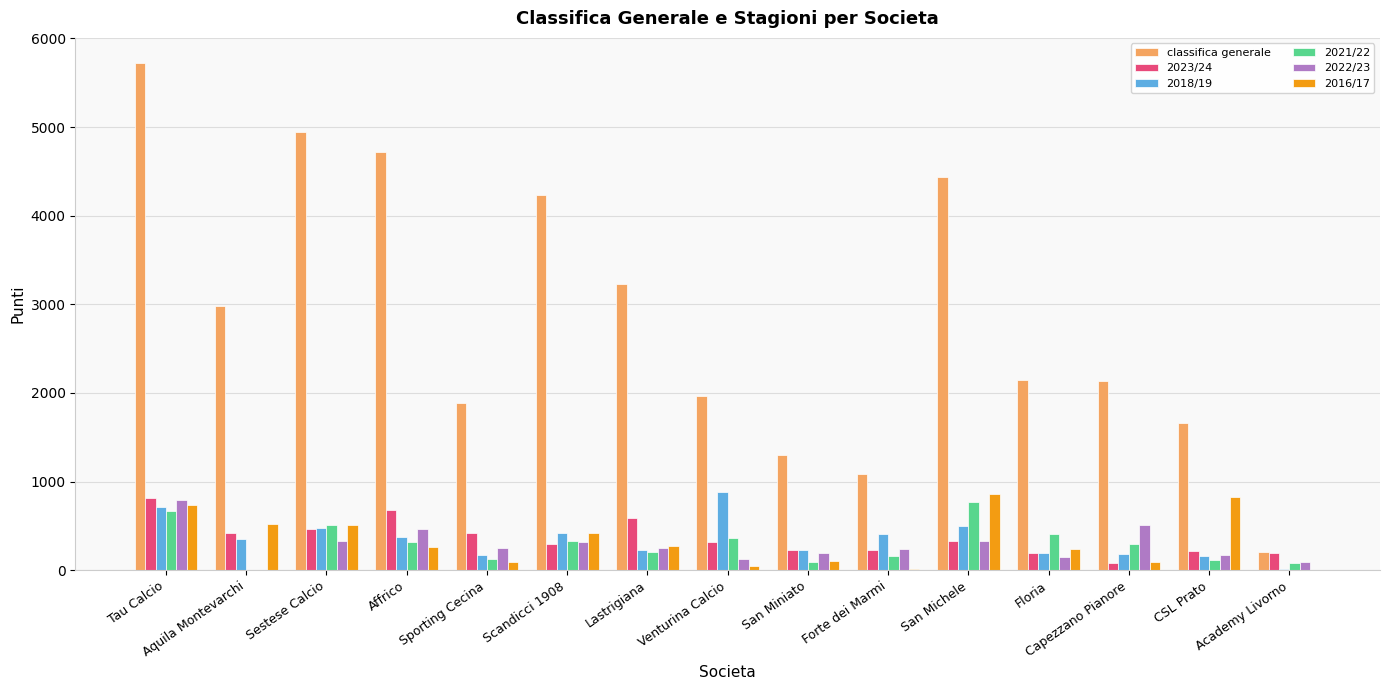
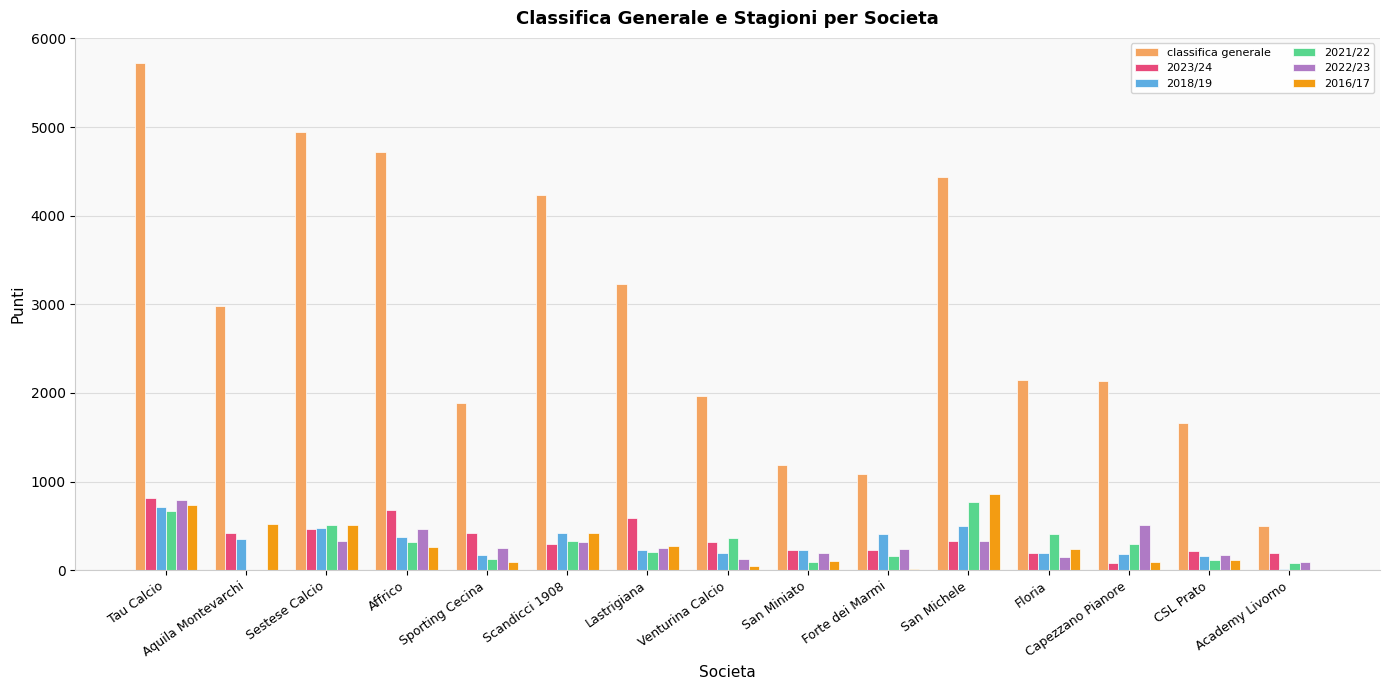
  {
    "classifica generale": {
      "Tau Calcio": 5700,
      "Aquila Montevarchi": 3000,
      "Sestese Calcio": 4900,
      "Affrico": 4700,
      "Sporting Cecina": 1900,
      "Scandicci 1908": 4200,
      "Lastrigiana": 3200,
      "Venturina Calcio": 2000,
-     "San Miniato": 1300,
+     "San Miniato": 1200,
      "Forte dei Marmi": 1100,
      "San Michele": 4400,
      "Floria": 2100,
      "Capezzano Pianore": 2100,
      "CSL Prato": 1700,
-     "Academy Livorno": 200
+     "Academy Livorno": 500
    },
    "2023/24": {
      "Tau Calcio": 800,
      "Aquila Montevarchi": 400,
      "Sestese Calcio": 500,
      "Affrico": 700,
      "Sporting Cecina": 400,
      "Scandicci 1908": 300,
      "Lastrigiana": 600,
      "Venturina Calcio": 300,
      "San Miniato": 200,
      "Forte dei Marmi": 200,
      "San Michele": 300,
      "Floria": 200,
      "Capezzano Pianore": 100,
      "CSL Prato": 200,
      "Academy Livorno": 200
    },
    "2018/19": {
      "Tau Calcio": 700,
      "Aquila Montevarchi": 400,
      "Sestese Calcio": 500,
      "Affrico": 400,
      "Sporting Cecina": 200,
      "Scandicci 1908": 400,
      "Lastrigiana": 200,
-     "Venturina Calcio": 900,
+     "Venturina Calcio": 200,
      "San Miniato": 200,
      "Forte dei Marmi": 400,
      "San Michele": 500,
      "Floria": 200,
      "Capezzano Pianore": 200,
      "CSL Prato": 200
    },
    "2021/22": {
      "Tau Calcio": 700,
      "Aquila Montevarchi": 0,
      "Sestese Calcio": 500,
      "Affrico": 300,
      "Sporting Cecina": 100,
      "Scandicci 1908": 300,
      "Lastrigiana": 200,
      "Venturina Calcio": 400,
      "San Miniato": 100,
      "Forte dei Marmi": 200,
      "San Michele": 800,
      "Floria": 400,
      "Capezzano Pianore": 300,
      "CSL Prato": 100,
      "Academy Livorno": 100
    },
    "2022/23": {
      "Tau Calcio": 800,
      "Aquila Montevarchi": 0,
      "Sestese Calcio": 300,
      "Affrico": 500,
      "Sporting Cecina": 200,
      "Scandicci 1908": 300,
      "Lastrigiana": 300,
      "Venturina Calcio": 100,
      "San Miniato": 200,
      "Forte dei Marmi": 200,
      "San Michele": 300,
      "Floria": 100,
      "Capezzano Pianore": 500,
      "CSL Prato": 200,
      "Academy Livorno": 100
    },
    "2016/17": {
      "Tau Calcio": 700,
      "Aquila Montevarchi": 500,
      "Sestese Calcio": 500,
      "Affrico": 300,
      "Sporting Cecina": 100,
      "Scandicci 1908": 400,
      "Lastrigiana": 300,
      "Venturina Calcio": 0,
      "San Miniato": 100,
      "San Michele": 900,
      "Floria": 200,
      "Capezzano Pianore": 100,
-     "CSL Prato": 800,
+     "CSL Prato": 100,
      "Academy Livorno": 0
    }
  }
